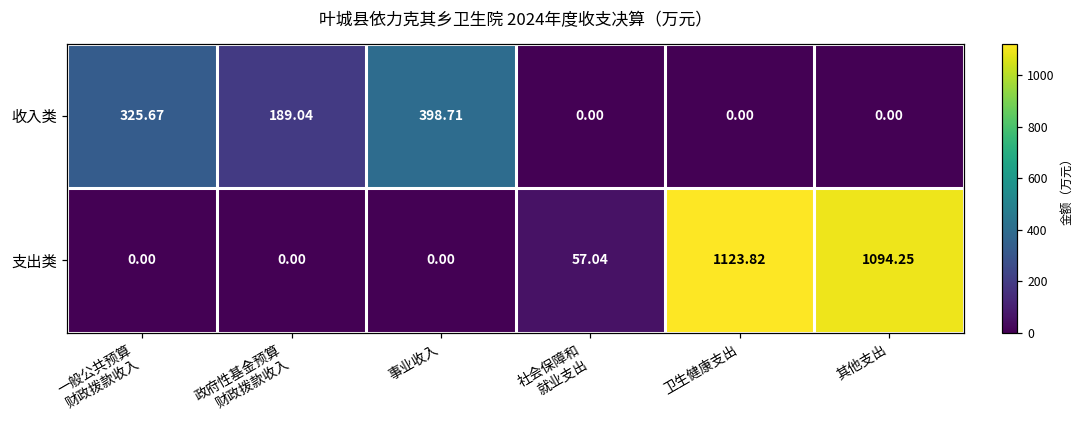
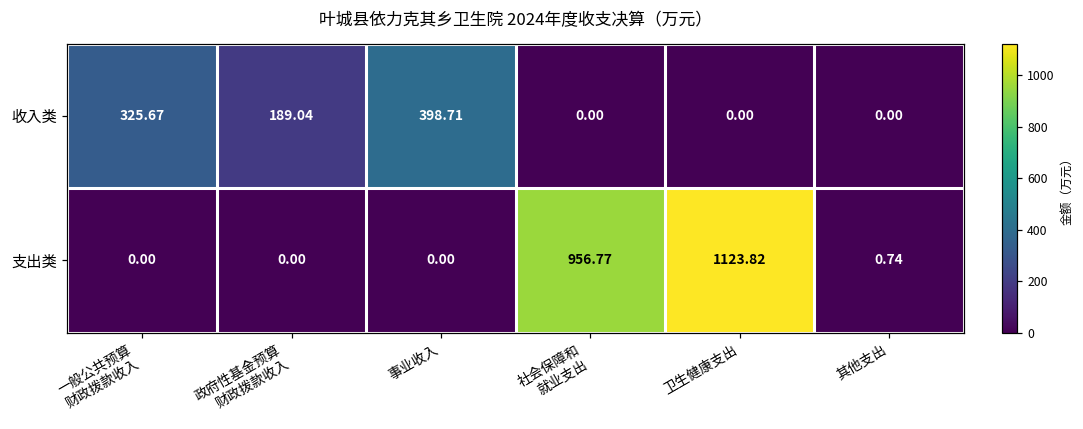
  {
    "收入类": {
      "一般公共预算 财政拨款收入": 325.67,
      "政府性基金预算 财政拨款收入": 189.04,
      "事业收入": 398.71,
      "社会保障和 就业支出": 0.00,
      "卫生健康支出": 0.00,
      "其他支出": 0.00
    },
    "支出类": {
      "一般公共预算 财政拨款收入": 0.00,
      "政府性基金预算 财政拨款收入": 0.00,
      "事业收入": 0.00,
-     "社会保障和 就业支出": 57.04,
+     "社会保障和 就业支出": 956.77,
      "卫生健康支出": 1123.82,
-     "其他支出": 1094.25
+     "其他支出": 0.74
    }
  }
